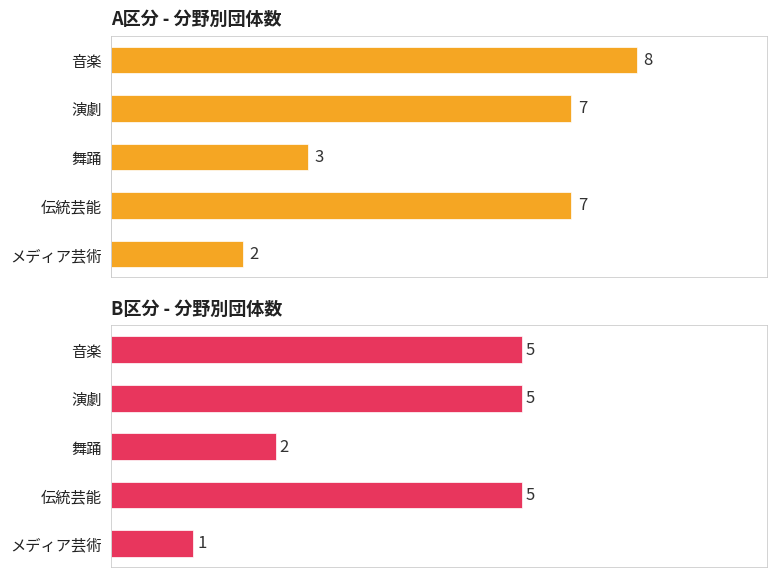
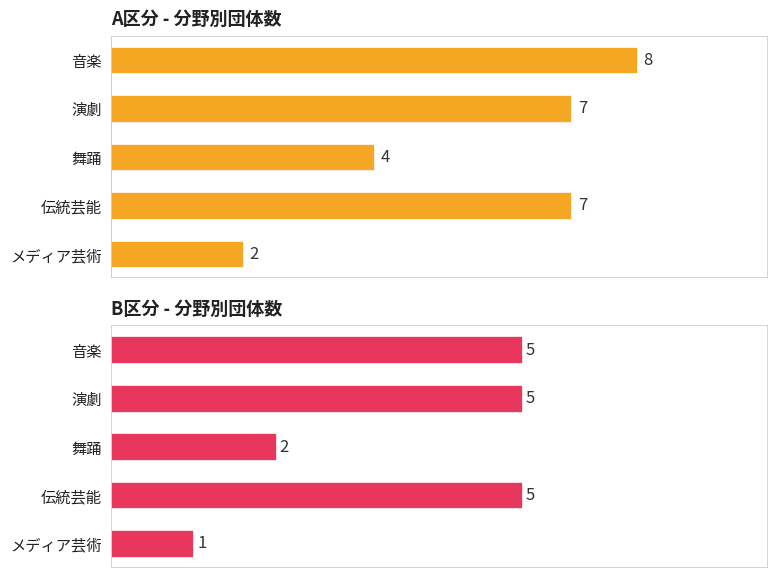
  {
    "A区分 - 分野別団体数": {
      "音楽": 8,
      "演劇": 7,
-     "舞踊": 3,
+     "舞踊": 4,
      "伝統芸能": 7,
      "メディア芸術": 2
    },
    "B区分 - 分野別団体数": {
      "音楽": 5,
      "演劇": 5,
      "舞踊": 2,
      "伝統芸能": 5,
      "メディア芸術": 1
    }
  }
